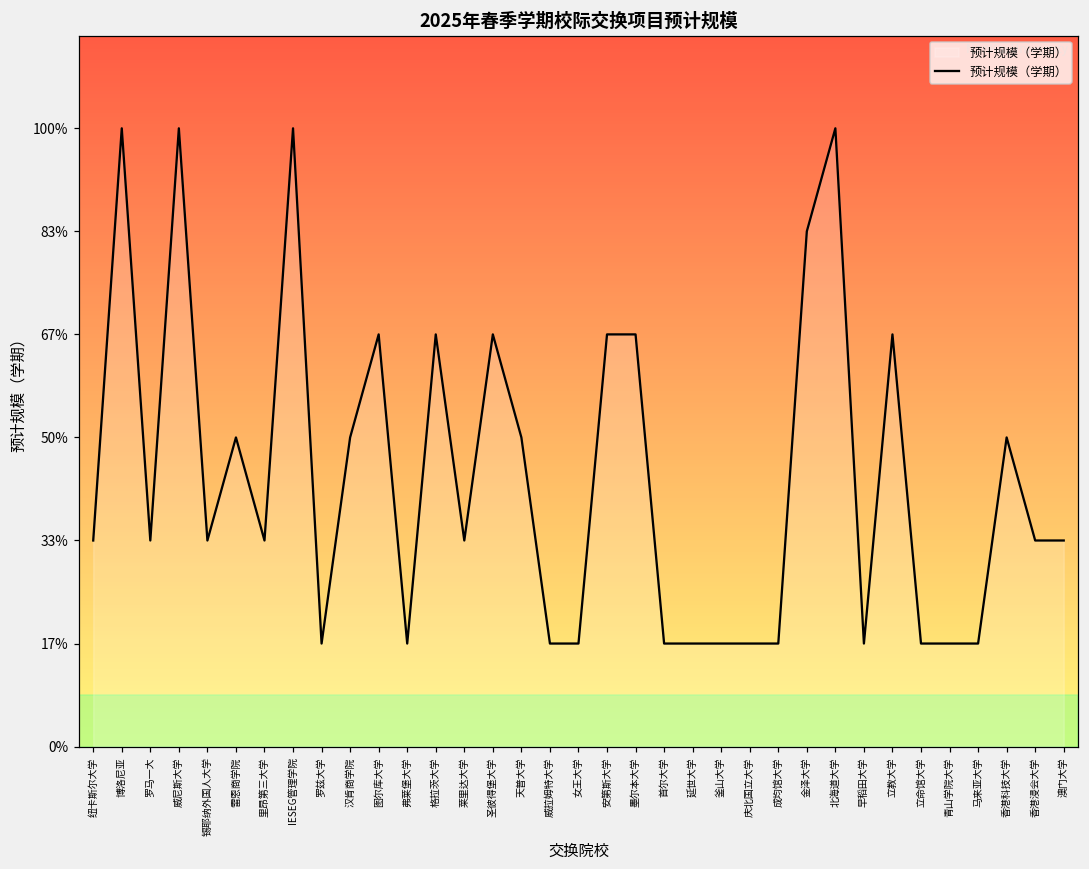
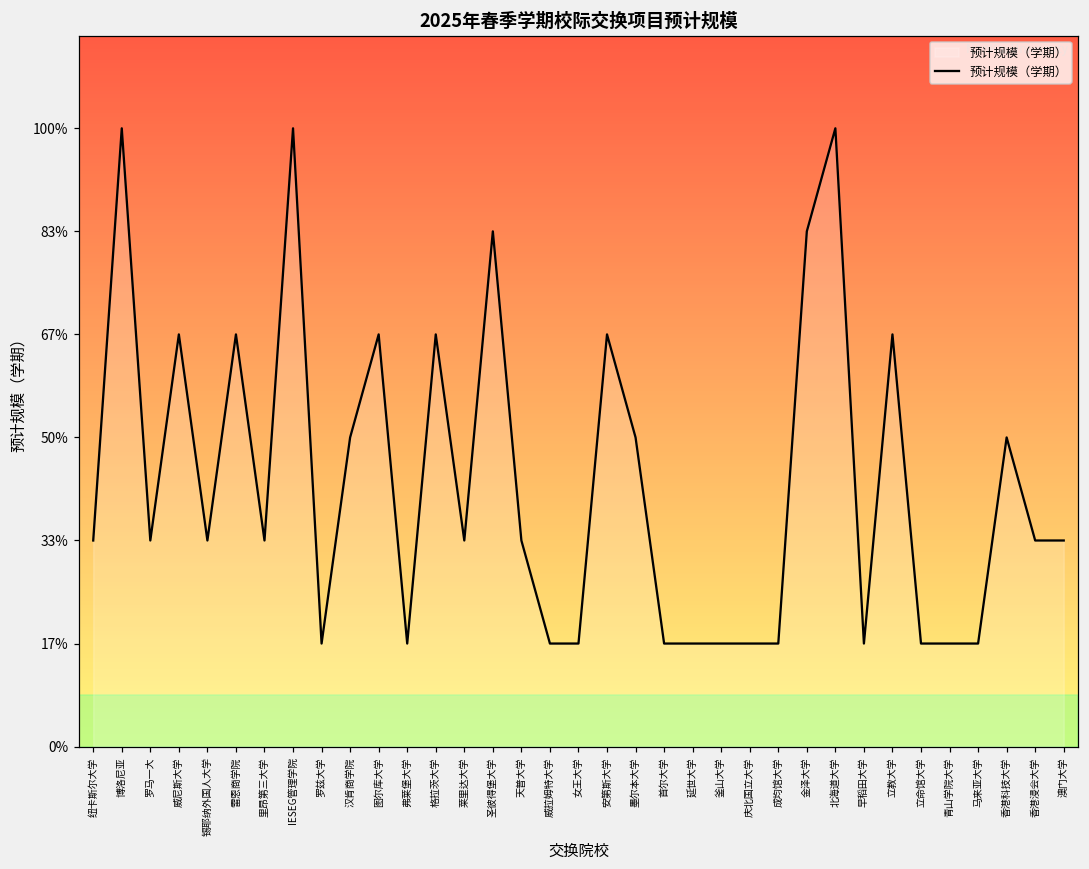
  {
    "纽卡斯尔大学": "33%",
    "博洛尼亚": "100%",
    "罗马一大": "33%",
-   "威尼斯大学": "100%",
+   "威尼斯大学": "67%",
    "锡耶纳外国人大学": "33%",
-   "雷恩商学院": "50%",
+   "雷恩商学院": "67%",
    "里昂第三大学": "33%",
    "IESEG管理学院": "100%",
    "罗兹大学": "17%",
    "汉肯商学院": "50%",
    "图尔库大学": "67%",
    "弗莱堡大学": "17%",
    "格拉茨大学": "67%",
    "莱里达大学": "33%",
-   "圣彼得堡大学": "67%",
-   "天普大学": "50%",
+   "圣彼得堡大学": "83%",
+   "天普大学": "33%",
    "威拉姆特大学": "17%",
    "女王大学": "17%",
    "安第斯大学": "67%",
-   "墨尔本大学": "67%",
+   "墨尔本大学": "50%",
    "首尔大学": "17%",
    "延世大学": "17%",
    "釜山大学": "17%",
    "庆北国立大学": "17%",
    "成均馆大学": "17%",
    "金泽大学": "83%",
    "北海道大学": "100%",
    "早稻田大学": "17%",
    "立教大学": "67%",
    "立命馆大学": "17%",
    "青山学院大学": "17%",
    "马来亚大学": "17%",
    "香港科技大学": "50%",
    "香港浸会大学": "33%",
    "澳门大学": "33%"
  }
